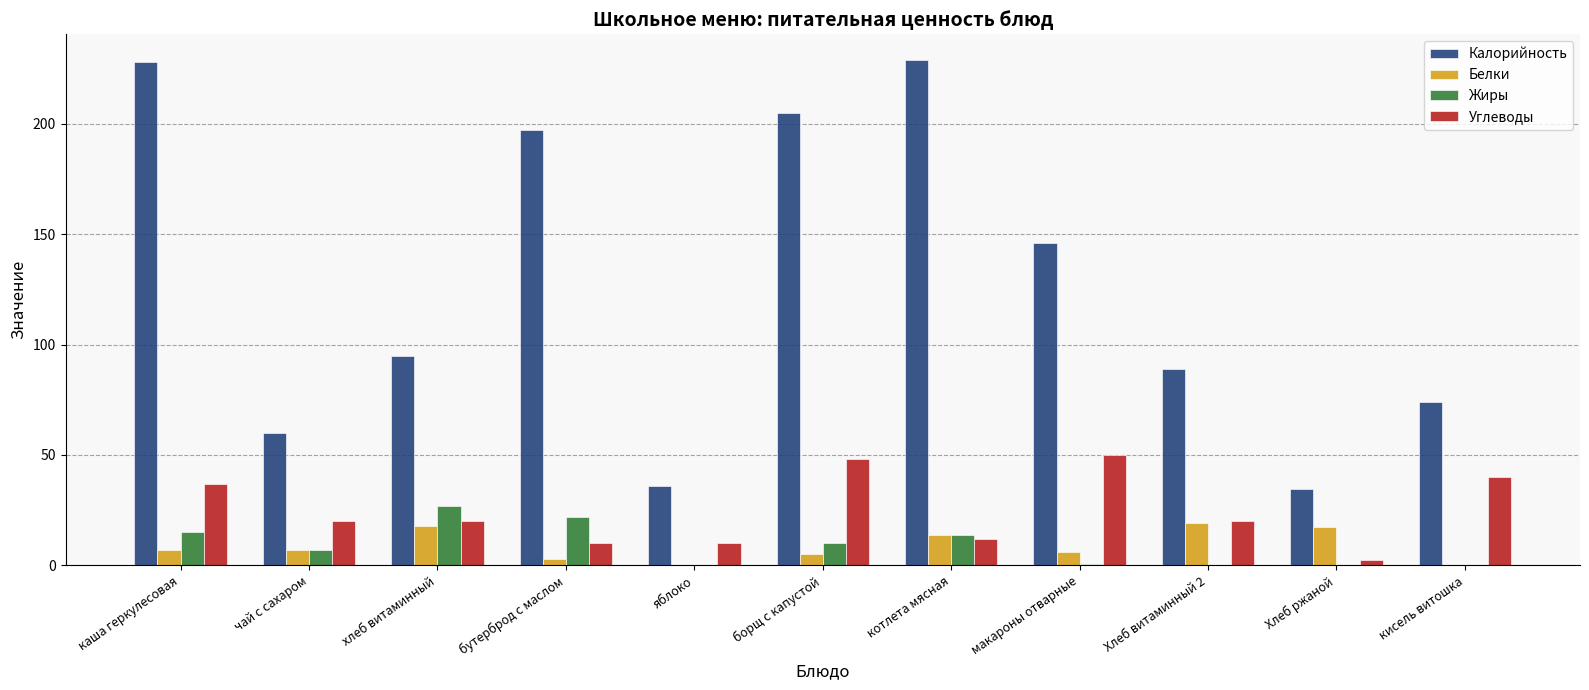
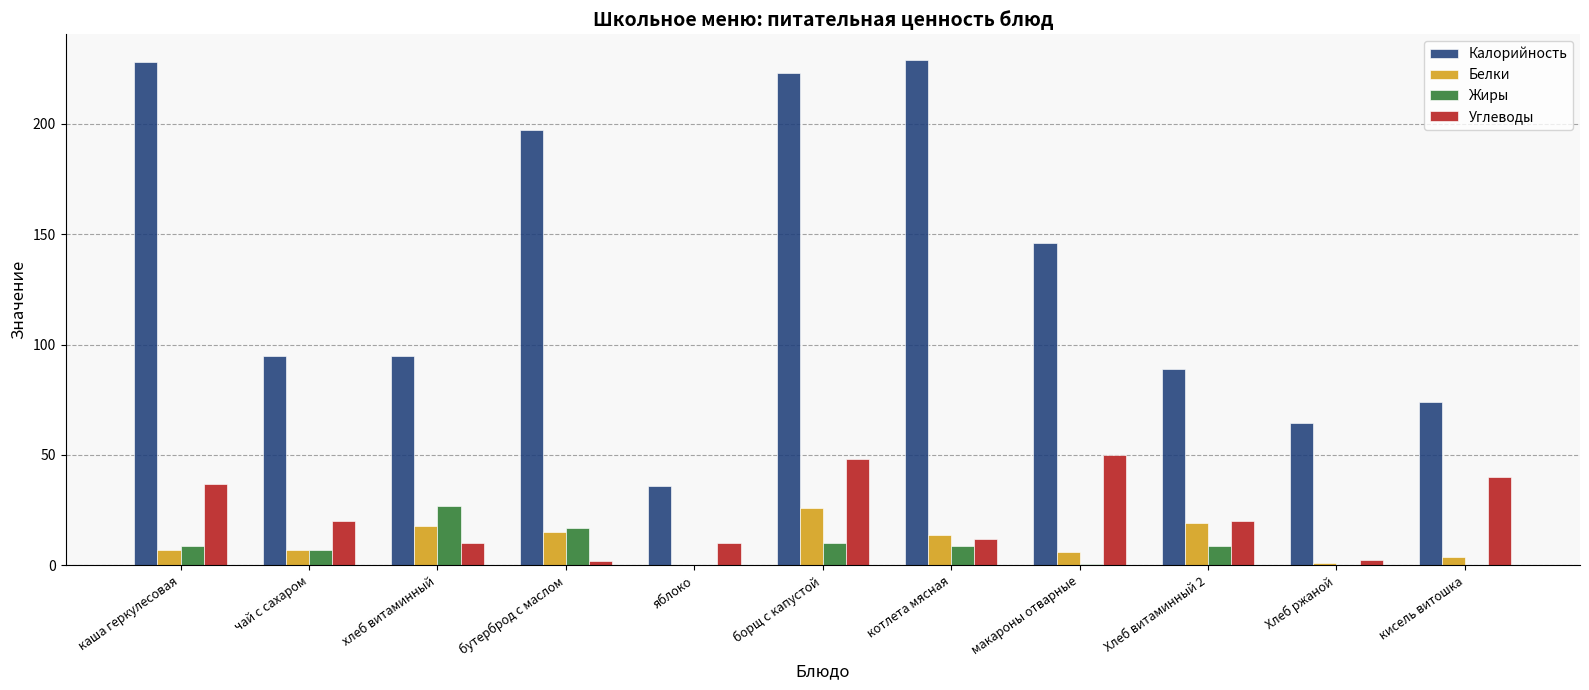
  {
    "Калорийность": {
      "каша геркулесовая": 228,
-     "чай с сахаром": 60,
+     "чай с сахаром": 95,
      "хлеб витаминный": 95,
      "бутерброд с маслом": 197,
      "яблоко": 36,
-     "борщ с капустой": 205,
+     "борщ с капустой": 223,
      "котлета мясная": 229,
      "макароны отварные": 146,
      "Хлеб витаминный 2": 89,
-     "Хлеб ржаной": 35,
+     "Хлеб ржаной": 65,
      "кисель витошка": 74
    },
    "Белки": {
      "каша геркулесовая": 7,
      "чай с сахаром": 7,
      "хлеб витаминный": 18,
-     "бутерброд с маслом": 3,
-     "борщ с капустой": 5,
+     "бутерброд с маслом": 15,
+     "борщ с капустой": 26,
      "котлета мясная": 14,
      "макароны отварные": 6,
      "Хлеб витаминный 2": 19,
-     "Хлеб ржаной": 17,
-     "кисель витошка": 0
+     "Хлеб ржаной": 1,
+     "кисель витошка": 4
    },
    "Жиры": {
-     "каша геркулесовая": 15,
+     "каша геркулесовая": 9,
      "чай с сахаром": 7,
      "хлеб витаминный": 27,
-     "бутерброд с маслом": 22,
+     "бутерброд с маслом": 17,
      "борщ с капустой": 10,
-     "котлета мясная": 14,
-     "Хлеб витаминный 2": 0,
+     "котлета мясная": 9,
+     "Хлеб витаминный 2": 9,
      "кисель витошка": 0
    },
    "Углеводы": {
      "каша геркулесовая": 37,
      "чай с сахаром": 20,
-     "хлеб витаминный": 20,
-     "бутерброд с маслом": 10,
+     "хлеб витаминный": 10,
+     "бутерброд с маслом": 2,
      "яблоко": 10,
      "борщ с капустой": 48,
      "котлета мясная": 12,
      "макароны отварные": 50,
      "Хлеб витаминный 2": 20,
      "Хлеб ржаной": 3,
      "кисель витошка": 40
    }
  }
